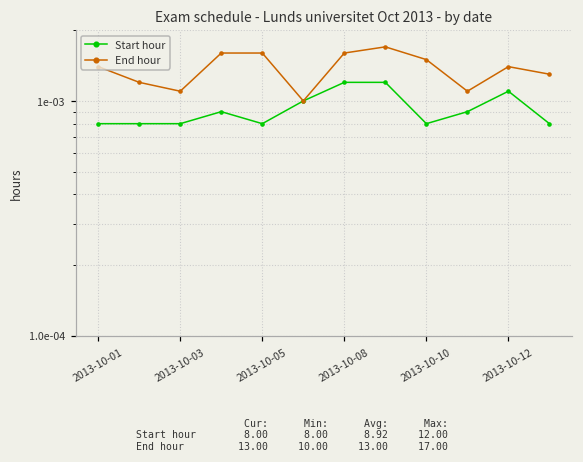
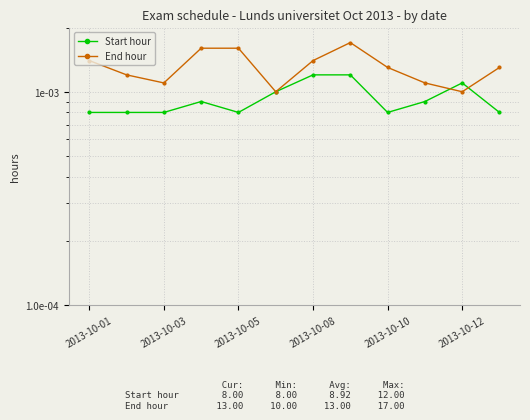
  {
    "Start hour": {
      "2013-10-01": 0.0008,
      "2013-10-03": 0.0008,
      "2013-10-05": 0.0008,
      "2013-10-08": 0.0012,
      "2013-10-10": 0.0008,
      "2013-10-12": 0.0011
    },
    "End hour": {
      "2013-10-03": 0.0011,
      "2013-10-05": 0.0016,
-     "2013-10-08": 0.0016,
-     "2013-10-10": 0.0015,
-     "2013-10-12": 0.0014
+     "2013-10-08": 0.0014,
+     "2013-10-10": 0.0013,
+     "2013-10-12": 0.0010
    }
  }
